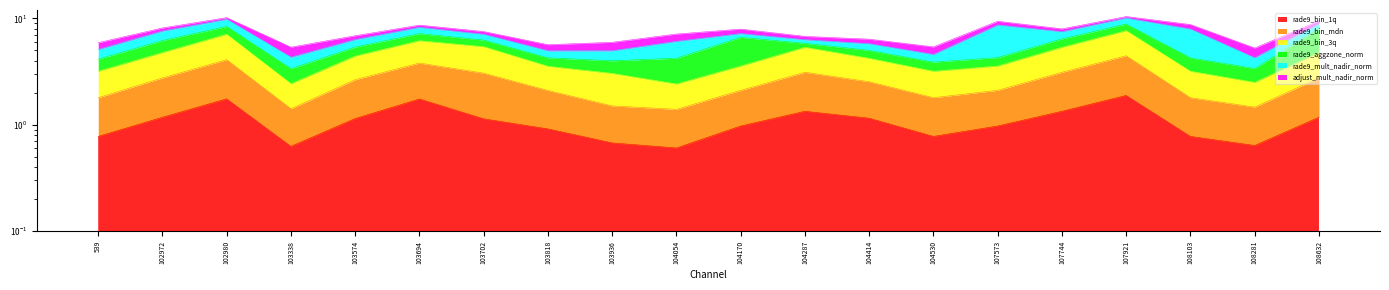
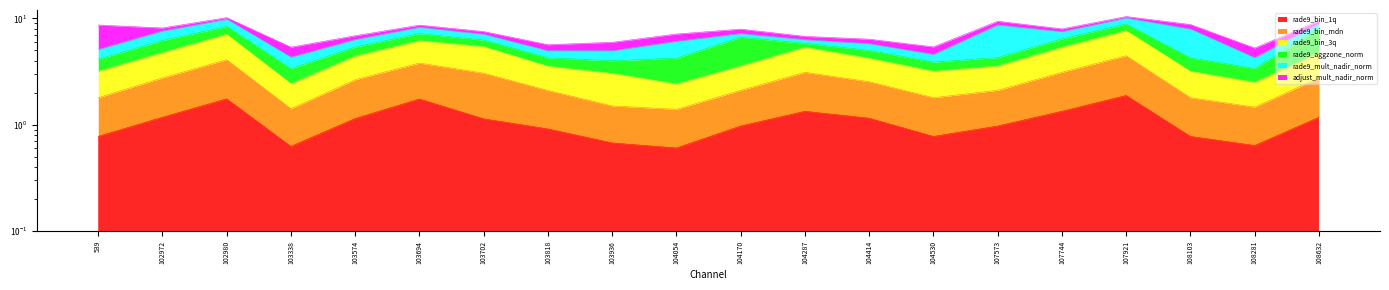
  {
    "rade9_bin_1q": {
      "539": 0.8,
      "102972": 1.2,
      "102980": 1.8,
      "103338": 0.6,
      "103574": 1.1,
      "103694": 1.7,
      "103702": 1.1,
      "103818": 0.9,
      "103936": 0.7,
      "104054": 0.6,
      "104170": 1.0,
      "104287": 1.3,
      "104414": 1.2,
      "104530": 0.8,
      "107573": 1.0,
      "107744": 1.3,
      "107921": 1.9,
      "108103": 0.8,
      "108281": 0.6,
      "108632": 1.2
    },
    "rade9_bin_mdn": {
      "539": 1.0,
      "102972": 1.6,
      "102980": 2.3,
      "103338": 0.8,
      "103574": 1.5,
      "103694": 2.1,
      "103702": 1.9,
      "103818": 1.2,
      "103936": 0.8,
      "104054": 0.8,
      "104170": 1.1,
      "104287": 1.8,
      "104414": 1.4,
      "104530": 1.0,
      "107573": 1.1,
      "107744": 1.8,
      "107921": 2.6,
      "108103": 1.0,
      "108281": 0.8
    },
    "rade9_bin_3q": {
      "539": 1.4,
      "102972": 2.0,
      "102980": 3.0,
      "103338": 1.0,
      "103574": 1.8,
      "103694": 2.4,
      "103702": 2.4,
      "103818": 1.4,
      "103936": 1.5,
      "104054": 1.0,
      "104170": 1.5,
      "104287": 2.2,
      "104414": 1.7,
      "104530": 1.4,
      "107573": 1.5,
      "107744": 2.2,
      "107921": 3.2,
      "108103": 1.4,
      "108281": 1.0
    },
    "rade9_aggzone_norm": {
      "539": 1.0,
      "102972": 1.4,
      "102980": 1.3,
      "103338": 0.9,
      "103574": 1.0,
      "103694": 1.0,
      "103702": 0.8,
      "103818": 0.7,
      "103936": 1.0,
      "104054": 1.8,
      "104170": 3.1,
      "104287": 0.5,
      "104414": 0.8,
      "104530": 0.7,
      "107573": 0.7,
      "107744": 1.1,
      "107921": 1.2,
      "108103": 1.1,
      "108281": 0.9
    },
    "rade9_mult_nadir_norm": {
      "539": 1.0,
      "102972": 1.4,
      "103338": 0.9,
      "103574": 0.9,
      "103702": 0.8,
      "103818": 0.7,
      "103936": 1.0,
      "104054": 1.9,
      "104170": 0.6,
      "104287": 0.5,
      "104414": 0.8,
      "104530": 0.7,
      "107573": 4.4,
      "107744": 1.1,
      "108103": 3.7,
      "108281": 0.9
    },
    "adjust_mult_nadir_norm": {
-     "539": 0.8,
+     "539": 3.6,
      "102972": 0.5,
      "103338": 1.0,
      "103574": 0.5,
      "103702": 0.43,
      "103818": 0.7,
      "103936": 1.0,
      "104054": 1.0,
      "104170": 0.7,
      "104287": 0.5,
      "104414": 0.6,
      "104530": 0.8,
      "107573": 0.7,
      "107744": 0.5,
      "108103": 0.8,
      "108281": 1.0
    }
  }
